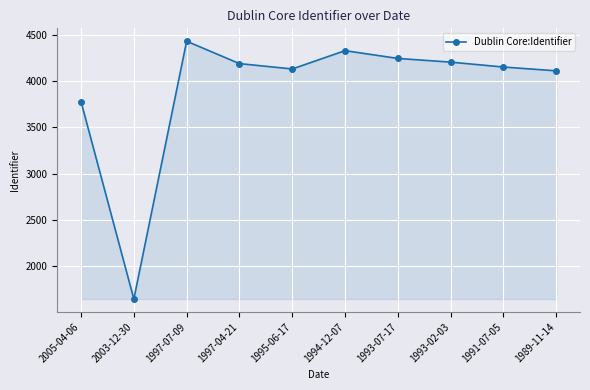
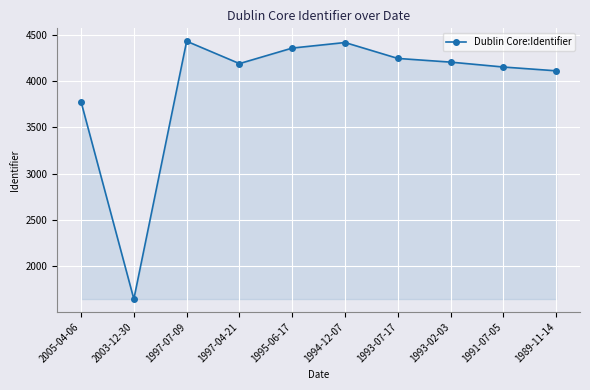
  {
    "2005-04-06": 3800,
    "2003-12-30": 1600,
    "1997-07-09": 4400,
    "1997-04-21": 4200,
-   "1995-06-17": 4100,
-   "1994-12-07": 4300,
+   "1995-06-17": 4400,
+   "1994-12-07": 4400,
    "1993-07-17": 4200,
    "1993-02-03": 4200,
    "1991-07-05": 4200,
    "1989-11-14": 4100
  }
